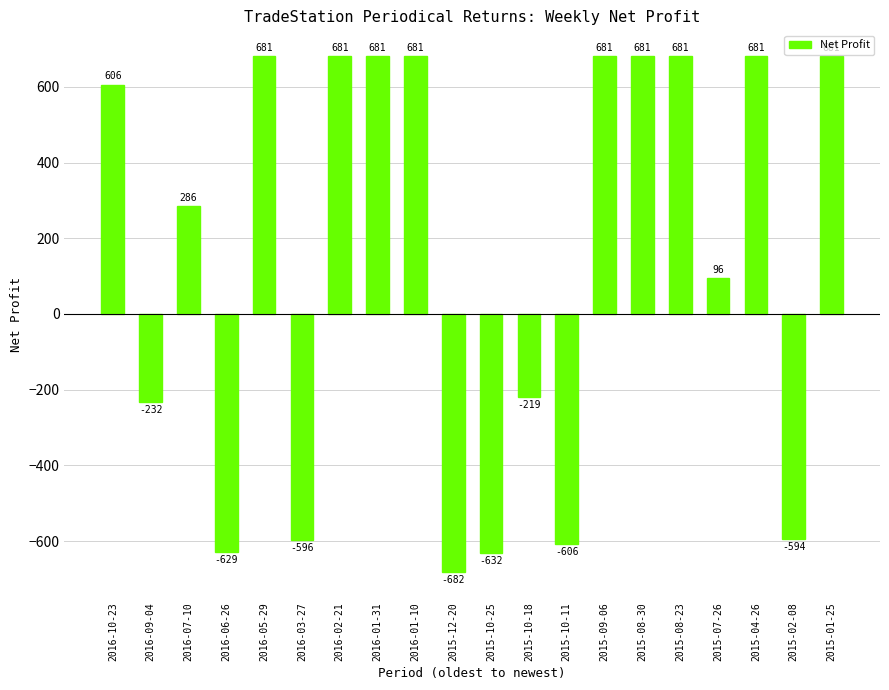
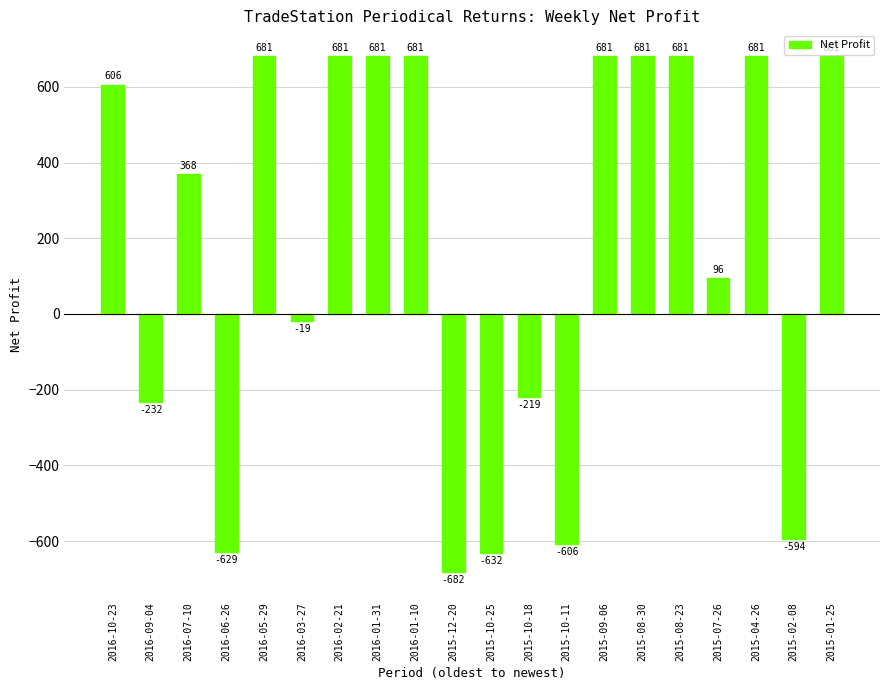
  {
    "2016-10-23": 606,
    "2016-09-04": -232,
-   "2016-07-10": 286,
+   "2016-07-10": 368,
    "2016-06-26": -629,
    "2016-05-29": 681,
-   "2016-03-27": -596,
+   "2016-03-27": -19,
    "2016-02-21": 681,
    "2016-01-31": 681,
    "2016-01-10": 681,
    "2015-12-20": -682,
    "2015-10-25": -632,
    "2015-10-18": -219,
    "2015-10-11": -606,
    "2015-09-06": 681,
    "2015-08-30": 681,
    "2015-08-23": 681,
    "2015-07-26": 96,
    "2015-04-26": 681,
    "2015-02-08": -594
  }
